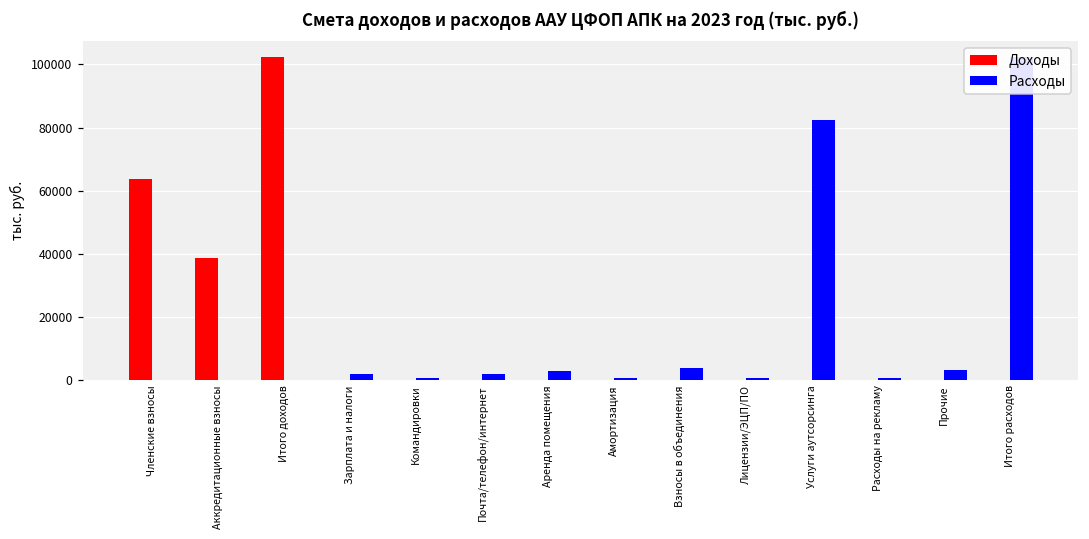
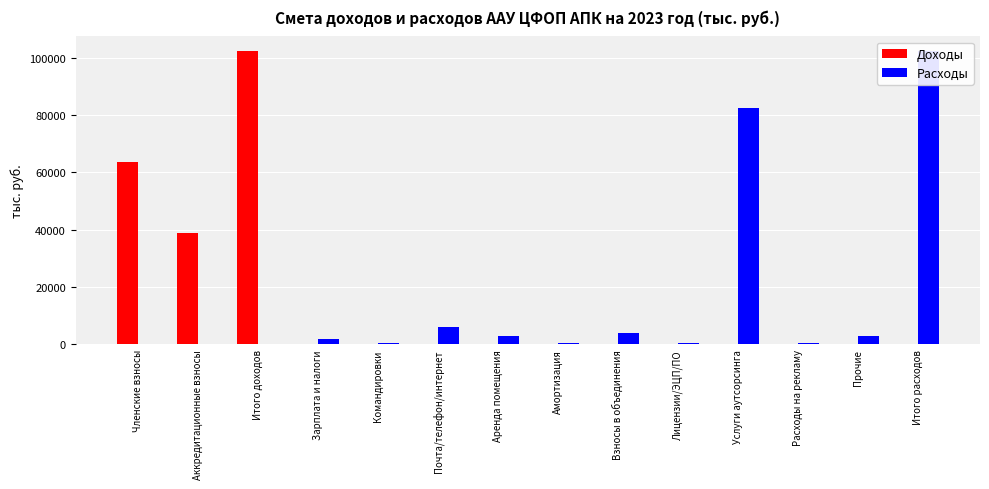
  {
    "Доходы": {
      "Членские взносы": 64000,
      "Аккредитационные взносы": 39000,
      "Итого доходов": 102000,
      "Зарплата и налоги": 0,
      "Командировки": 0,
      "Почта/телефон/интернет": 0,
      "Аренда помещения": 0,
      "Амортизация": 0,
      "Взносы в объединения": 0,
      "Лицензии/ЭЦП/ПО": 0,
      "Услуги аутсорсинга": 0,
      "Расходы на рекламу": 0,
      "Прочие": 0,
      "Итого расходов": 0
    },
    "Расходы": {
      "Членские взносы": 0,
      "Аккредитационные взносы": 0,
      "Итого доходов": 0,
      "Зарплата и налоги": 2000,
-     "Почта/телефон/интернет": 2000,
+     "Почта/телефон/интернет": 6000,
      "Аренда помещения": 3000,
      "Взносы в объединения": 4000,
      "Услуги аутсорсинга": 82000,
      "Прочие": 3000
    }
  }
